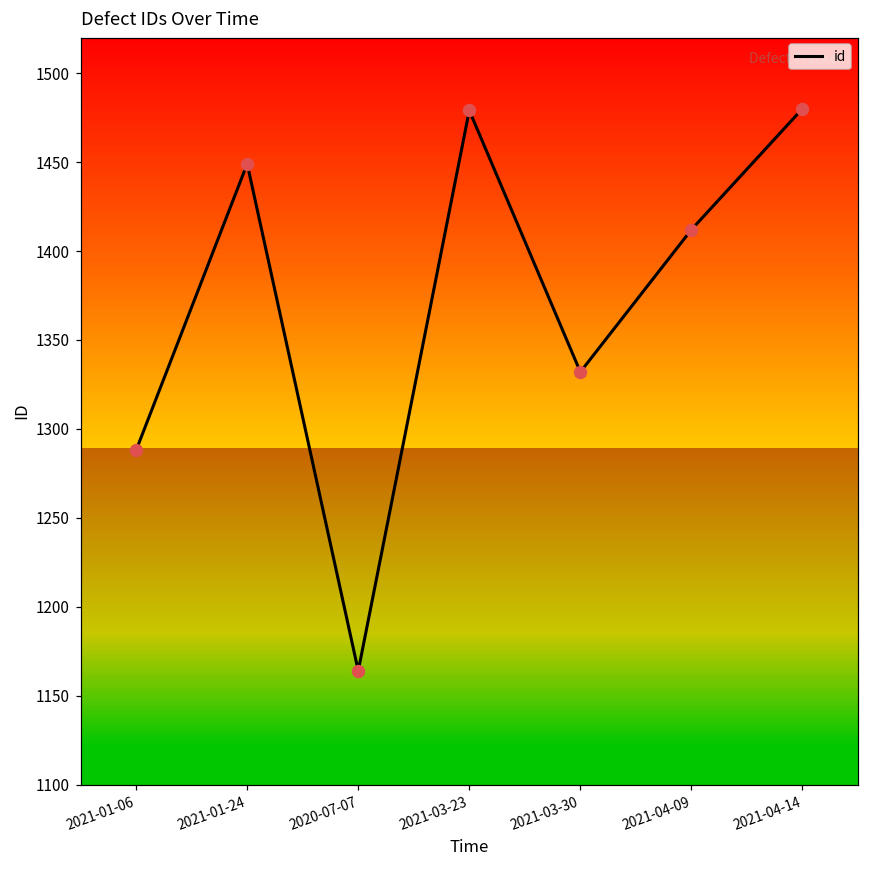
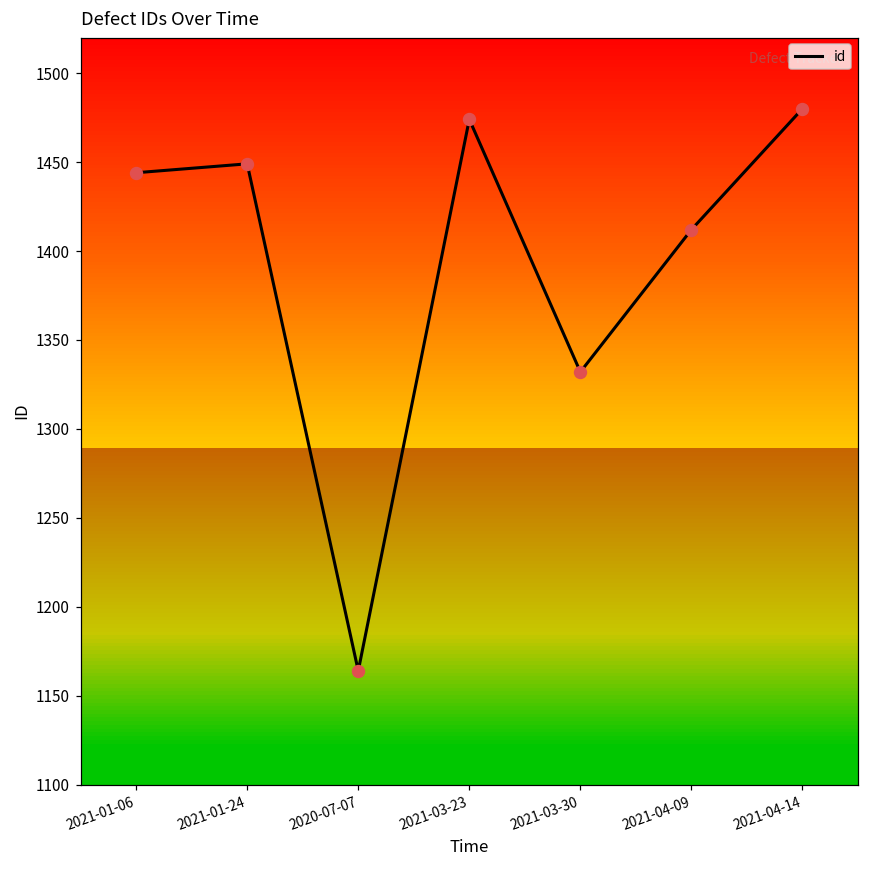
  {
-   "2021-01-06": 1288,
+   "2021-01-06": 1444,
    "2021-01-24": 1449,
    "2020-07-07": 1164,
-   "2021-03-23": 1479,
+   "2021-03-23": 1474,
    "2021-03-30": 1332,
    "2021-04-09": 1412,
    "2021-04-14": 1480
  }
